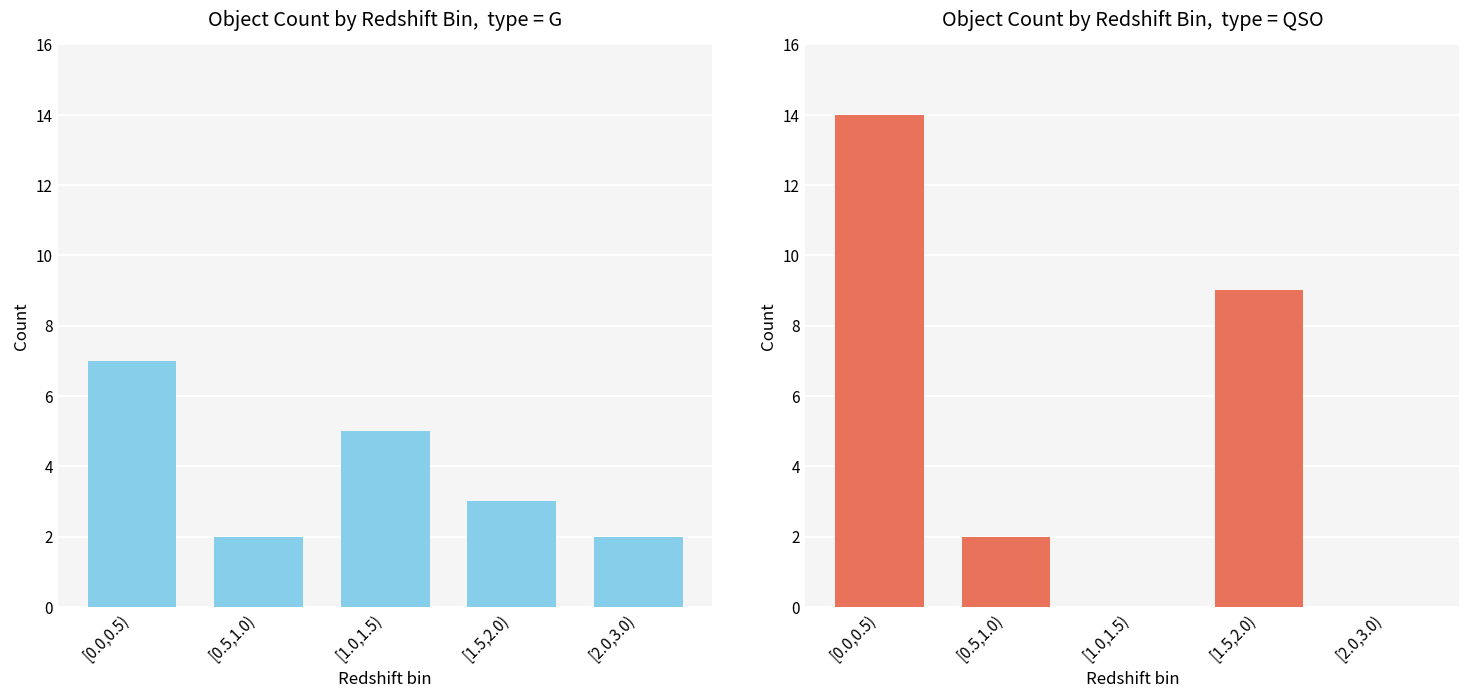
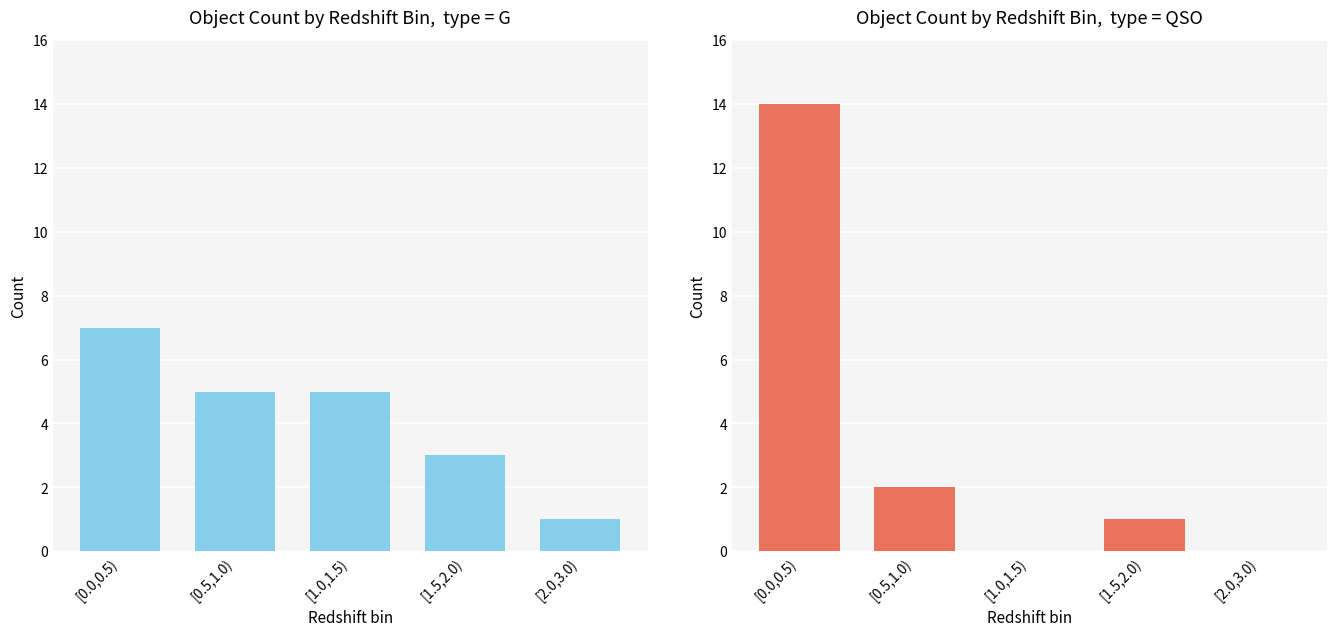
  {
    "Object Count by Redshift Bin, type = G": {
      "[0.0,0.5)": 7,
-     "[0.5,1.0)": 2,
+     "[0.5,1.0)": 5,
      "[1.0,1.5)": 5,
      "[1.5,2.0)": 3,
-     "[2.0,3.0)": 2
+     "[2.0,3.0)": 1
    },
    "Object Count by Redshift Bin, type = QSO": {
      "[0.0,0.5)": 14,
      "[0.5,1.0)": 2,
      "[1.0,1.5)": 0,
-     "[1.5,2.0)": 9,
+     "[1.5,2.0)": 1,
      "[2.0,3.0)": 0
    }
  }
